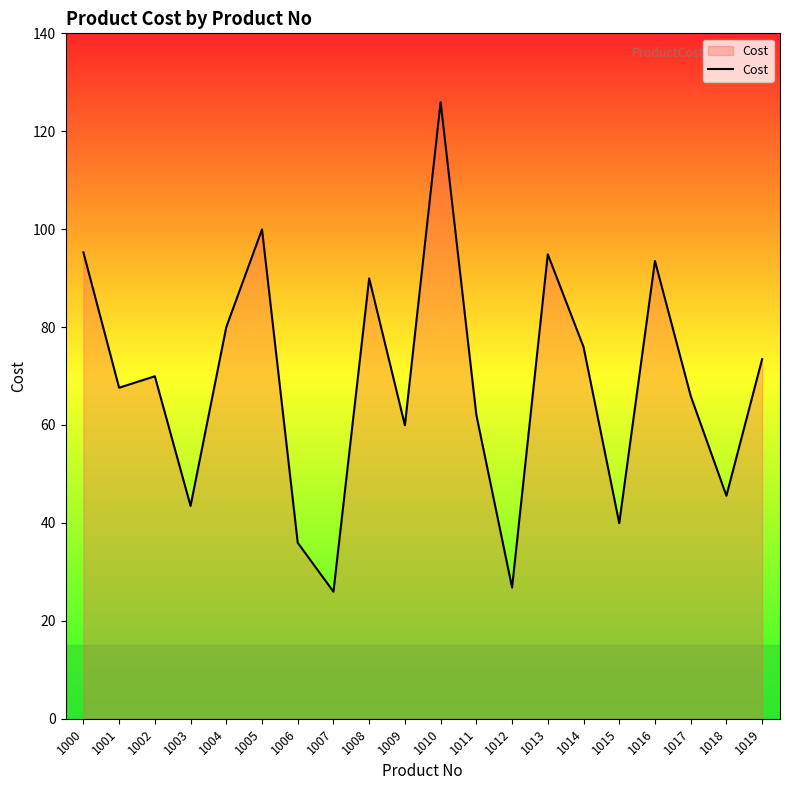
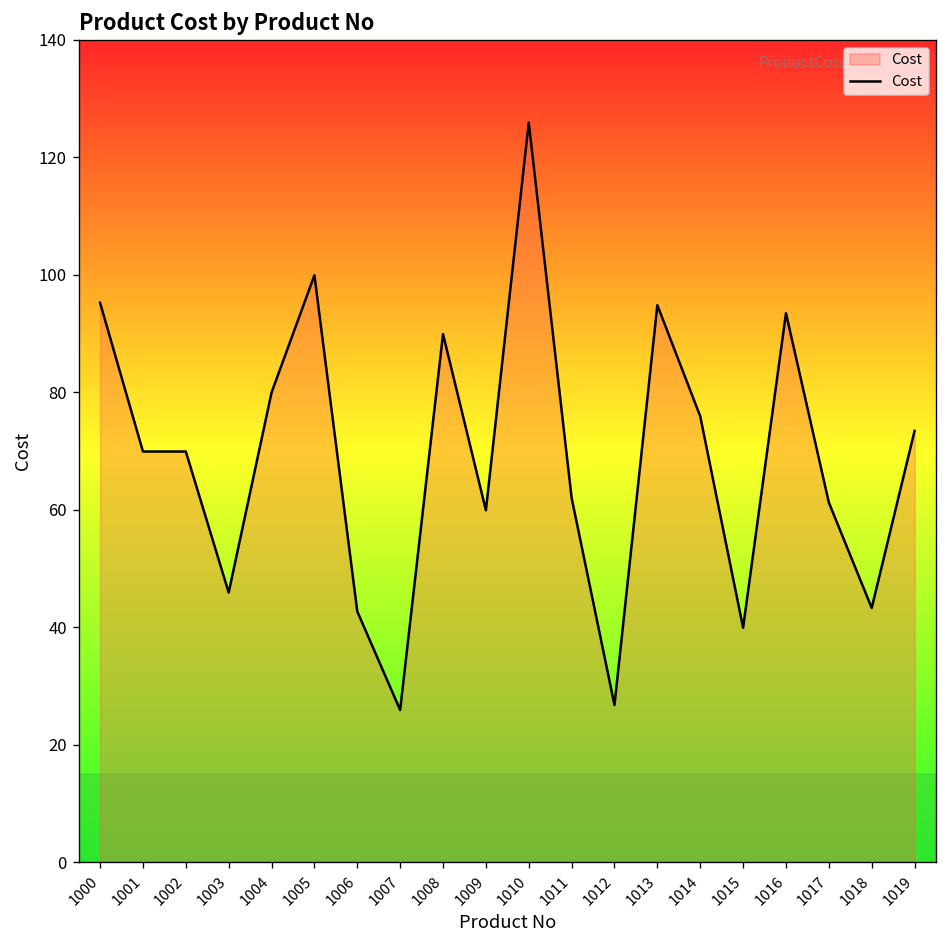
  {
    "1000": 95,
-   "1001": 68,
+   "1001": 70,
    "1002": 70,
-   "1003": 43,
+   "1003": 46,
    "1004": 80,
    "1005": 100,
-   "1006": 36,
+   "1006": 43,
    "1007": 26,
    "1008": 90,
    "1009": 60,
    "1010": 126,
    "1011": 62,
    "1012": 27,
    "1013": 95,
    "1014": 76,
    "1015": 40,
    "1016": 94,
-   "1017": 66,
-   "1018": 46,
+   "1017": 61,
+   "1018": 43,
    "1019": 73
  }
